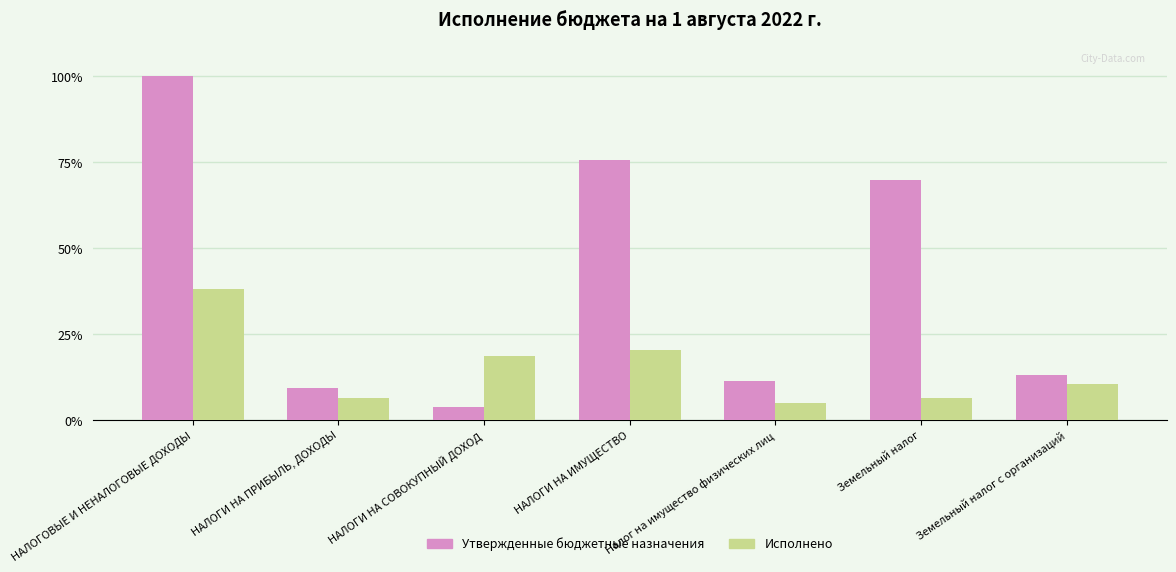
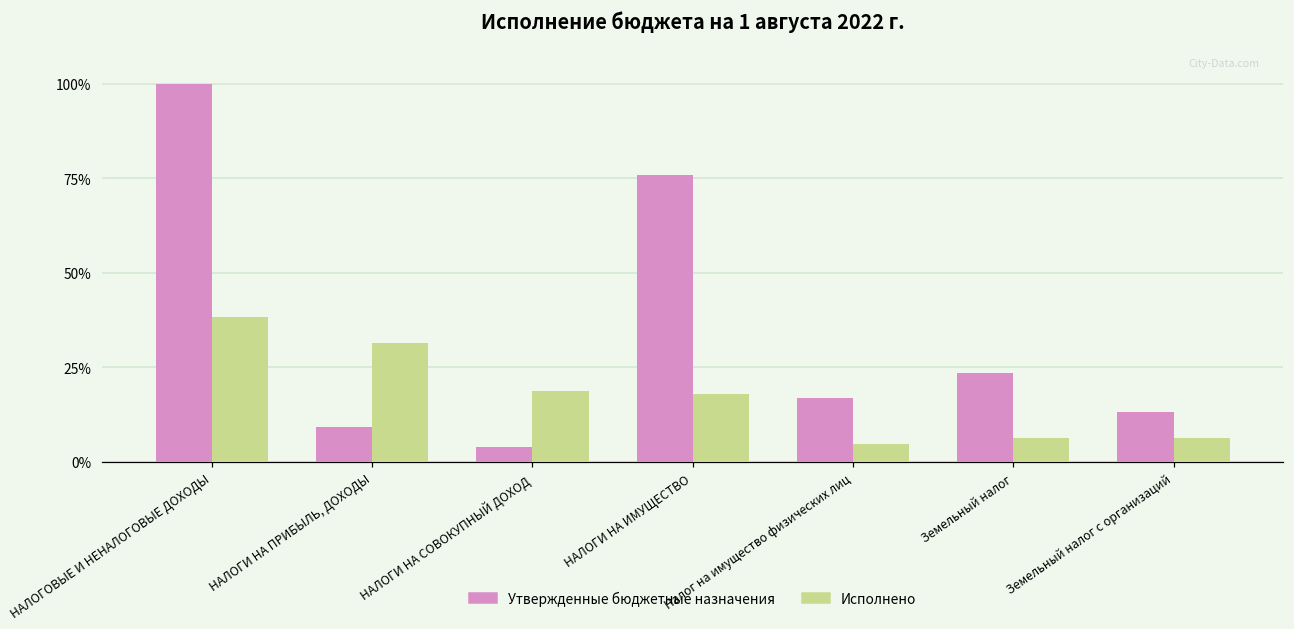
  {
    "Утвержденные бюджетные назначения": {
      "НАЛОГОВЫЕ И НЕНАЛОГОВЫЕ ДОХОДЫ": "100%",
      "НАЛОГИ НА ПРИБЫЛЬ, ДОХОДЫ": "9%",
      "НАЛОГИ НА СОВОКУПНЫЙ ДОХОД": "4%",
      "НАЛОГИ НА ИМУЩЕСТВО": "76%",
-     "Налог на имущество физических лиц": "11%",
-     "Земельный налог": "70%",
+     "Налог на имущество физических лиц": "17%",
+     "Земельный налог": "24%",
      "Земельный налог с организаций": "13%"
    },
    "Исполнено": {
      "НАЛОГОВЫЕ И НЕНАЛОГОВЫЕ ДОХОДЫ": "38%",
-     "НАЛОГИ НА ПРИБЫЛЬ, ДОХОДЫ": "6%",
+     "НАЛОГИ НА ПРИБЫЛЬ, ДОХОДЫ": "31%",
      "НАЛОГИ НА СОВОКУПНЫЙ ДОХОД": "19%",
-     "НАЛОГИ НА ИМУЩЕСТВО": "20%",
+     "НАЛОГИ НА ИМУЩЕСТВО": "18%",
      "Налог на имущество физических лиц": "5%",
      "Земельный налог": "6%",
-     "Земельный налог с организаций": "11%"
+     "Земельный налог с организаций": "6%"
    }
  }
